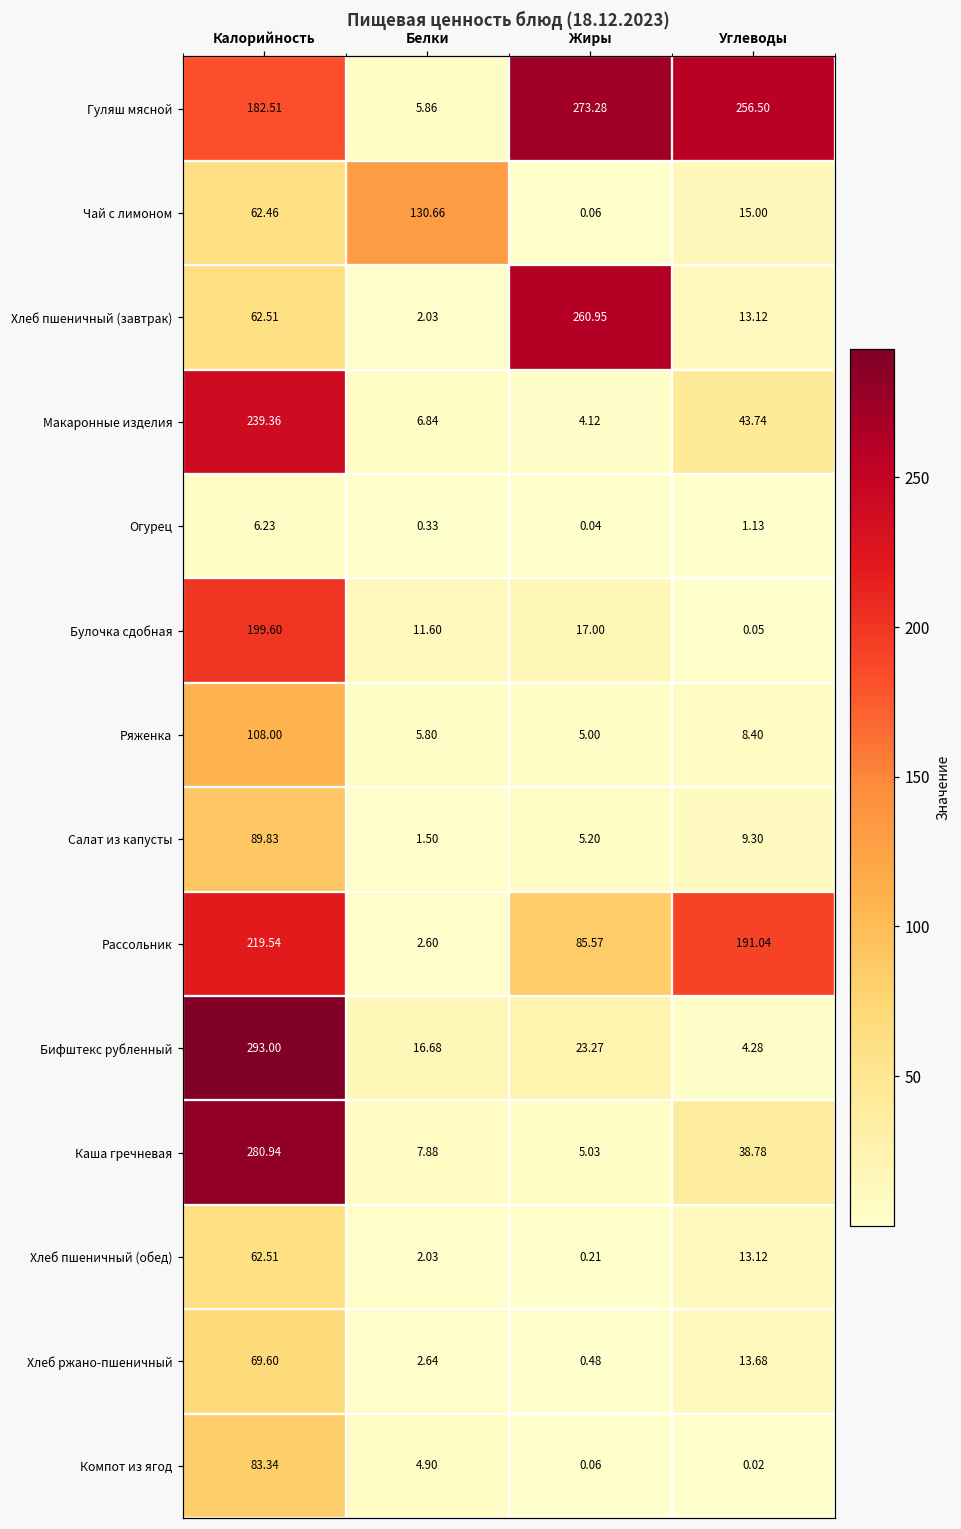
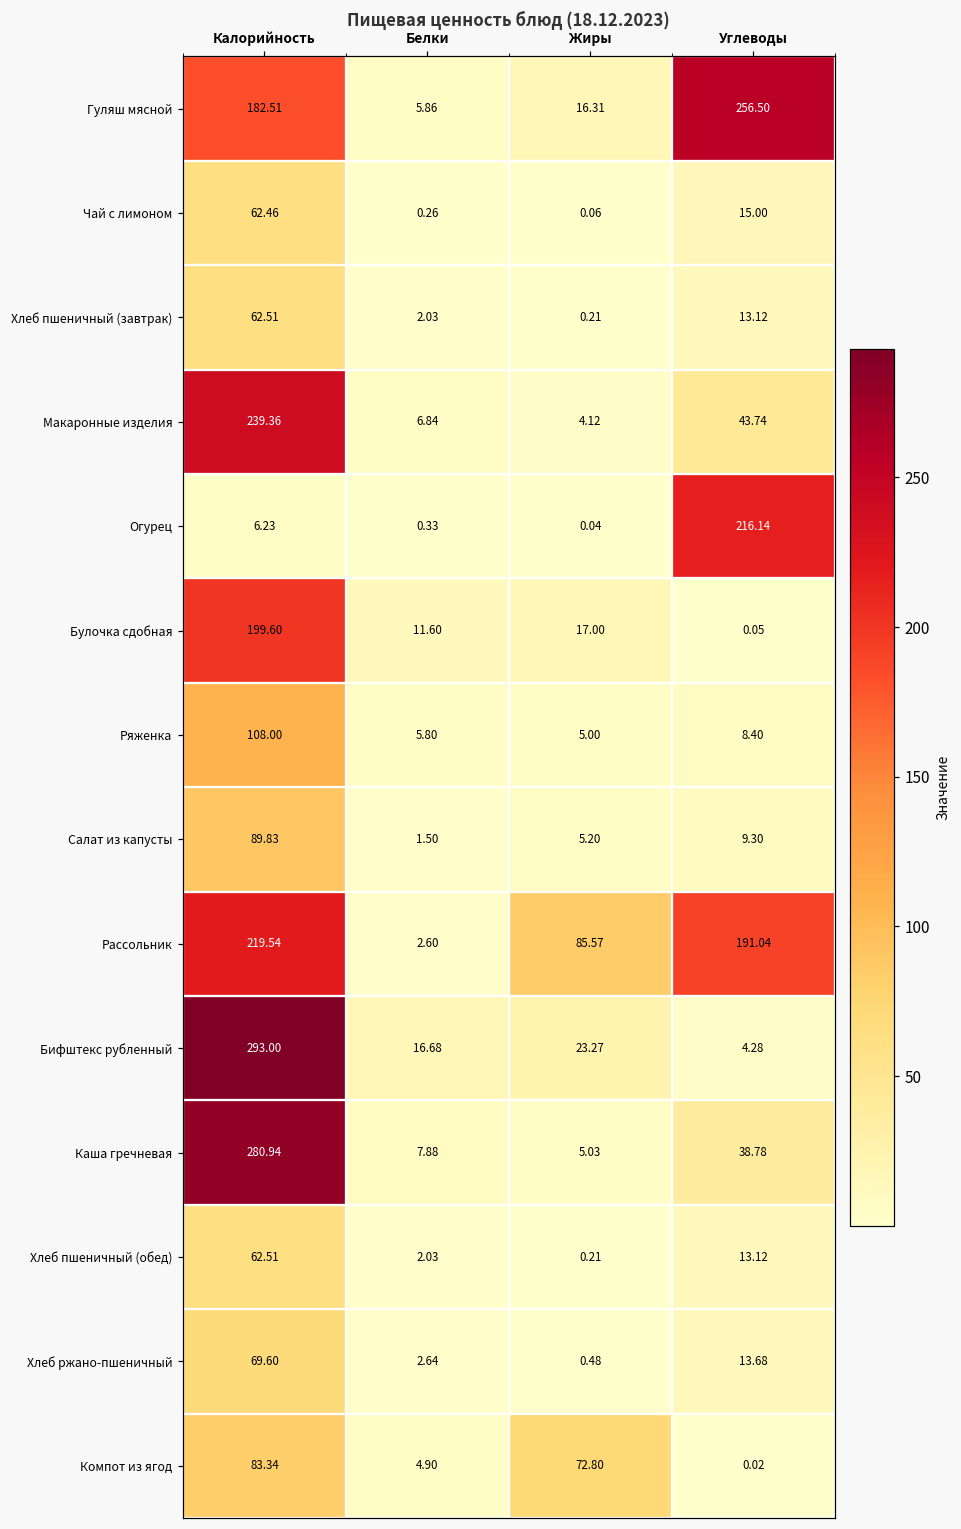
  {
    "Гуляш мясной": {
      "Калорийность": 182.51,
      "Белки": 5.86,
-     "Жиры": 273.28,
+     "Жиры": 16.31,
      "Углеводы": 256.50
    },
    "Чай с лимоном": {
      "Калорийность": 62.46,
-     "Белки": 130.66,
+     "Белки": 0.26,
      "Жиры": 0.06,
      "Углеводы": 15.00
    },
    "Хлеб пшеничный (завтрак)": {
      "Калорийность": 62.51,
      "Белки": 2.03,
-     "Жиры": 260.95,
+     "Жиры": 0.21,
      "Углеводы": 13.12
    },
    "Макаронные изделия": {
      "Калорийность": 239.36,
      "Белки": 6.84,
      "Жиры": 4.12,
      "Углеводы": 43.74
    },
    "Огурец": {
      "Калорийность": 6.23,
      "Белки": 0.33,
      "Жиры": 0.04,
-     "Углеводы": 1.13
+     "Углеводы": 216.14
    },
    "Булочка сдобная": {
      "Калорийность": 199.60,
      "Белки": 11.60,
      "Жиры": 17.00,
      "Углеводы": 0.05
    },
    "Ряженка": {
      "Калорийность": 108.00,
      "Белки": 5.80,
      "Жиры": 5.00,
      "Углеводы": 8.40
    },
    "Салат из капусты": {
      "Калорийность": 89.83,
      "Белки": 1.50,
      "Жиры": 5.20,
      "Углеводы": 9.30
    },
    "Рассольник": {
      "Калорийность": 219.54,
      "Белки": 2.60,
      "Жиры": 85.57,
      "Углеводы": 191.04
    },
    "Бифштекс рубленный": {
      "Калорийность": 293.00,
      "Белки": 16.68,
      "Жиры": 23.27,
      "Углеводы": 4.28
    },
    "Каша гречневая": {
      "Калорийность": 280.94,
      "Белки": 7.88,
      "Жиры": 5.03,
      "Углеводы": 38.78
    },
    "Хлеб пшеничный (обед)": {
      "Калорийность": 62.51,
      "Белки": 2.03,
      "Жиры": 0.21,
      "Углеводы": 13.12
    },
    "Хлеб ржано-пшеничный": {
      "Калорийность": 69.60,
      "Белки": 2.64,
      "Жиры": 0.48,
      "Углеводы": 13.68
    },
    "Компот из ягод": {
      "Калорийность": 83.34,
      "Белки": 4.90,
-     "Жиры": 0.06,
+     "Жиры": 72.80,
      "Углеводы": 0.02
    }
  }
